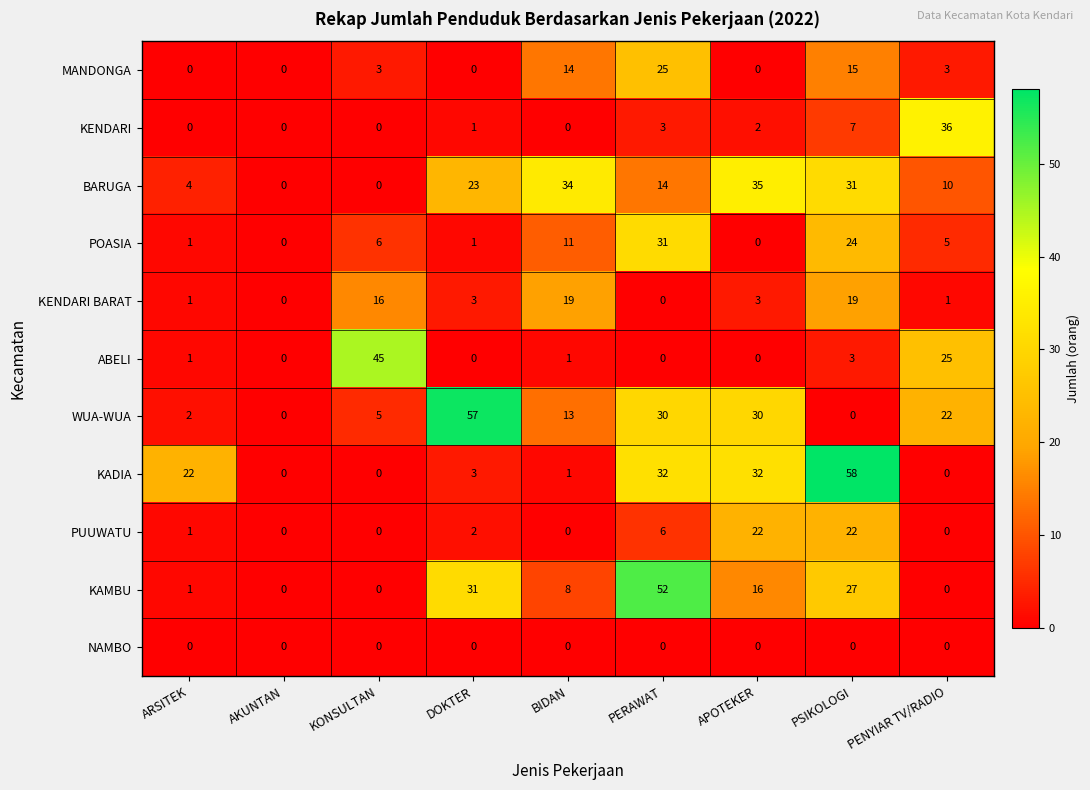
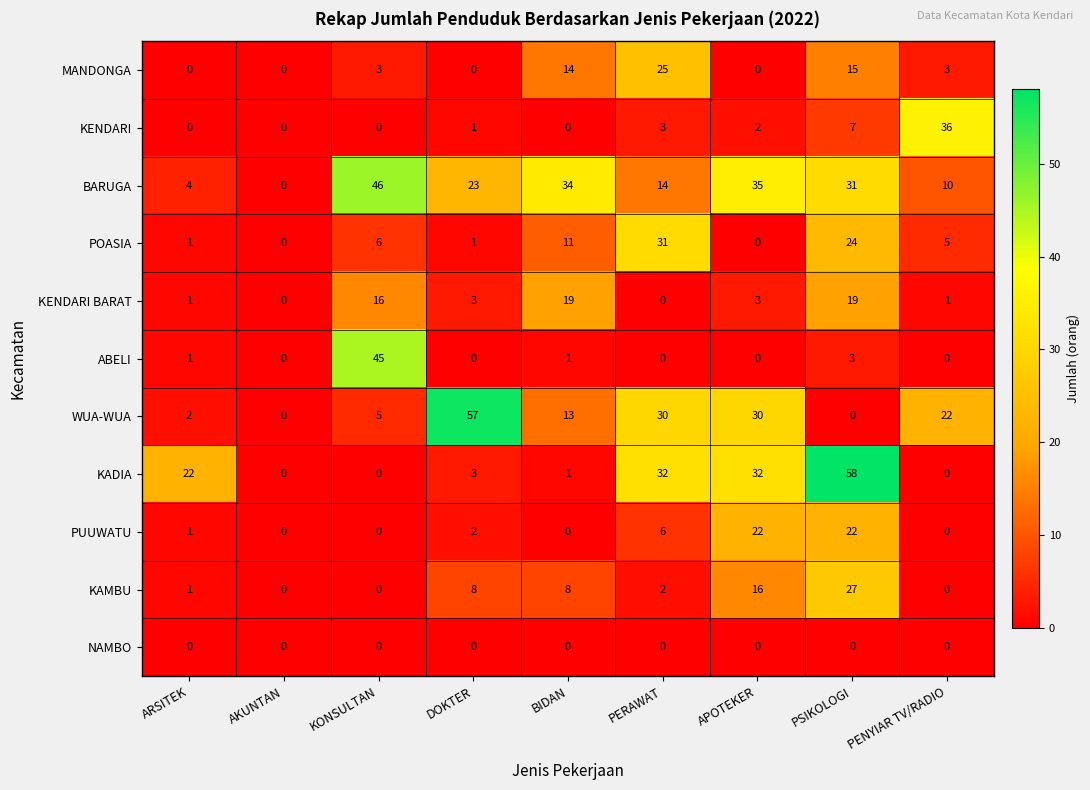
  {
    "MANDONGA": {
      "ARSITEK": 0,
      "AKUNTAN": 0,
      "KONSULTAN": 3,
      "DOKTER": 0,
      "BIDAN": 14,
      "PERAWAT": 25,
      "APOTEKER": 0,
      "PSIKOLOGI": 15,
      "PENYIAR TV/RADIO": 3
    },
    "KENDARI": {
      "ARSITEK": 0,
      "AKUNTAN": 0,
      "KONSULTAN": 0,
      "DOKTER": 1,
      "BIDAN": 0,
      "PERAWAT": 3,
      "APOTEKER": 2,
      "PSIKOLOGI": 7,
      "PENYIAR TV/RADIO": 36
    },
    "BARUGA": {
      "ARSITEK": 4,
      "AKUNTAN": 0,
-     "KONSULTAN": 0,
+     "KONSULTAN": 46,
      "DOKTER": 23,
      "BIDAN": 34,
      "PERAWAT": 14,
      "APOTEKER": 35,
      "PSIKOLOGI": 31,
      "PENYIAR TV/RADIO": 10
    },
    "POASIA": {
      "ARSITEK": 1,
      "AKUNTAN": 0,
      "KONSULTAN": 6,
      "DOKTER": 1,
      "BIDAN": 11,
      "PERAWAT": 31,
      "APOTEKER": 0,
      "PSIKOLOGI": 24,
      "PENYIAR TV/RADIO": 5
    },
    "KENDARI BARAT": {
      "ARSITEK": 1,
      "AKUNTAN": 0,
      "KONSULTAN": 16,
      "DOKTER": 3,
      "BIDAN": 19,
      "PERAWAT": 0,
      "APOTEKER": 3,
      "PSIKOLOGI": 19,
      "PENYIAR TV/RADIO": 1
    },
    "ABELI": {
      "ARSITEK": 1,
      "AKUNTAN": 0,
      "KONSULTAN": 45,
      "DOKTER": 0,
      "BIDAN": 1,
      "PERAWAT": 0,
      "APOTEKER": 0,
      "PSIKOLOGI": 3,
-     "PENYIAR TV/RADIO": 25
+     "PENYIAR TV/RADIO": 0
    },
    "WUA-WUA": {
      "ARSITEK": 2,
      "AKUNTAN": 0,
      "KONSULTAN": 5,
      "DOKTER": 57,
      "BIDAN": 13,
      "PERAWAT": 30,
      "APOTEKER": 30,
      "PSIKOLOGI": 0,
      "PENYIAR TV/RADIO": 22
    },
    "KADIA": {
      "ARSITEK": 22,
      "AKUNTAN": 0,
      "KONSULTAN": 0,
      "DOKTER": 3,
      "BIDAN": 1,
      "PERAWAT": 32,
      "APOTEKER": 32,
      "PSIKOLOGI": 58,
      "PENYIAR TV/RADIO": 0
    },
    "PUUWATU": {
      "ARSITEK": 1,
      "AKUNTAN": 0,
      "KONSULTAN": 0,
      "DOKTER": 2,
      "BIDAN": 0,
      "PERAWAT": 6,
      "APOTEKER": 22,
      "PSIKOLOGI": 22,
      "PENYIAR TV/RADIO": 0
    },
    "KAMBU": {
      "ARSITEK": 1,
      "AKUNTAN": 0,
      "KONSULTAN": 0,
-     "DOKTER": 31,
+     "DOKTER": 8,
      "BIDAN": 8,
-     "PERAWAT": 52,
+     "PERAWAT": 2,
      "APOTEKER": 16,
      "PSIKOLOGI": 27,
      "PENYIAR TV/RADIO": 0
    },
    "NAMBO": {
      "ARSITEK": 0,
      "AKUNTAN": 0,
      "KONSULTAN": 0,
      "DOKTER": 0,
      "BIDAN": 0,
      "PERAWAT": 0,
      "APOTEKER": 0,
      "PSIKOLOGI": 0,
      "PENYIAR TV/RADIO": 0
    }
  }
